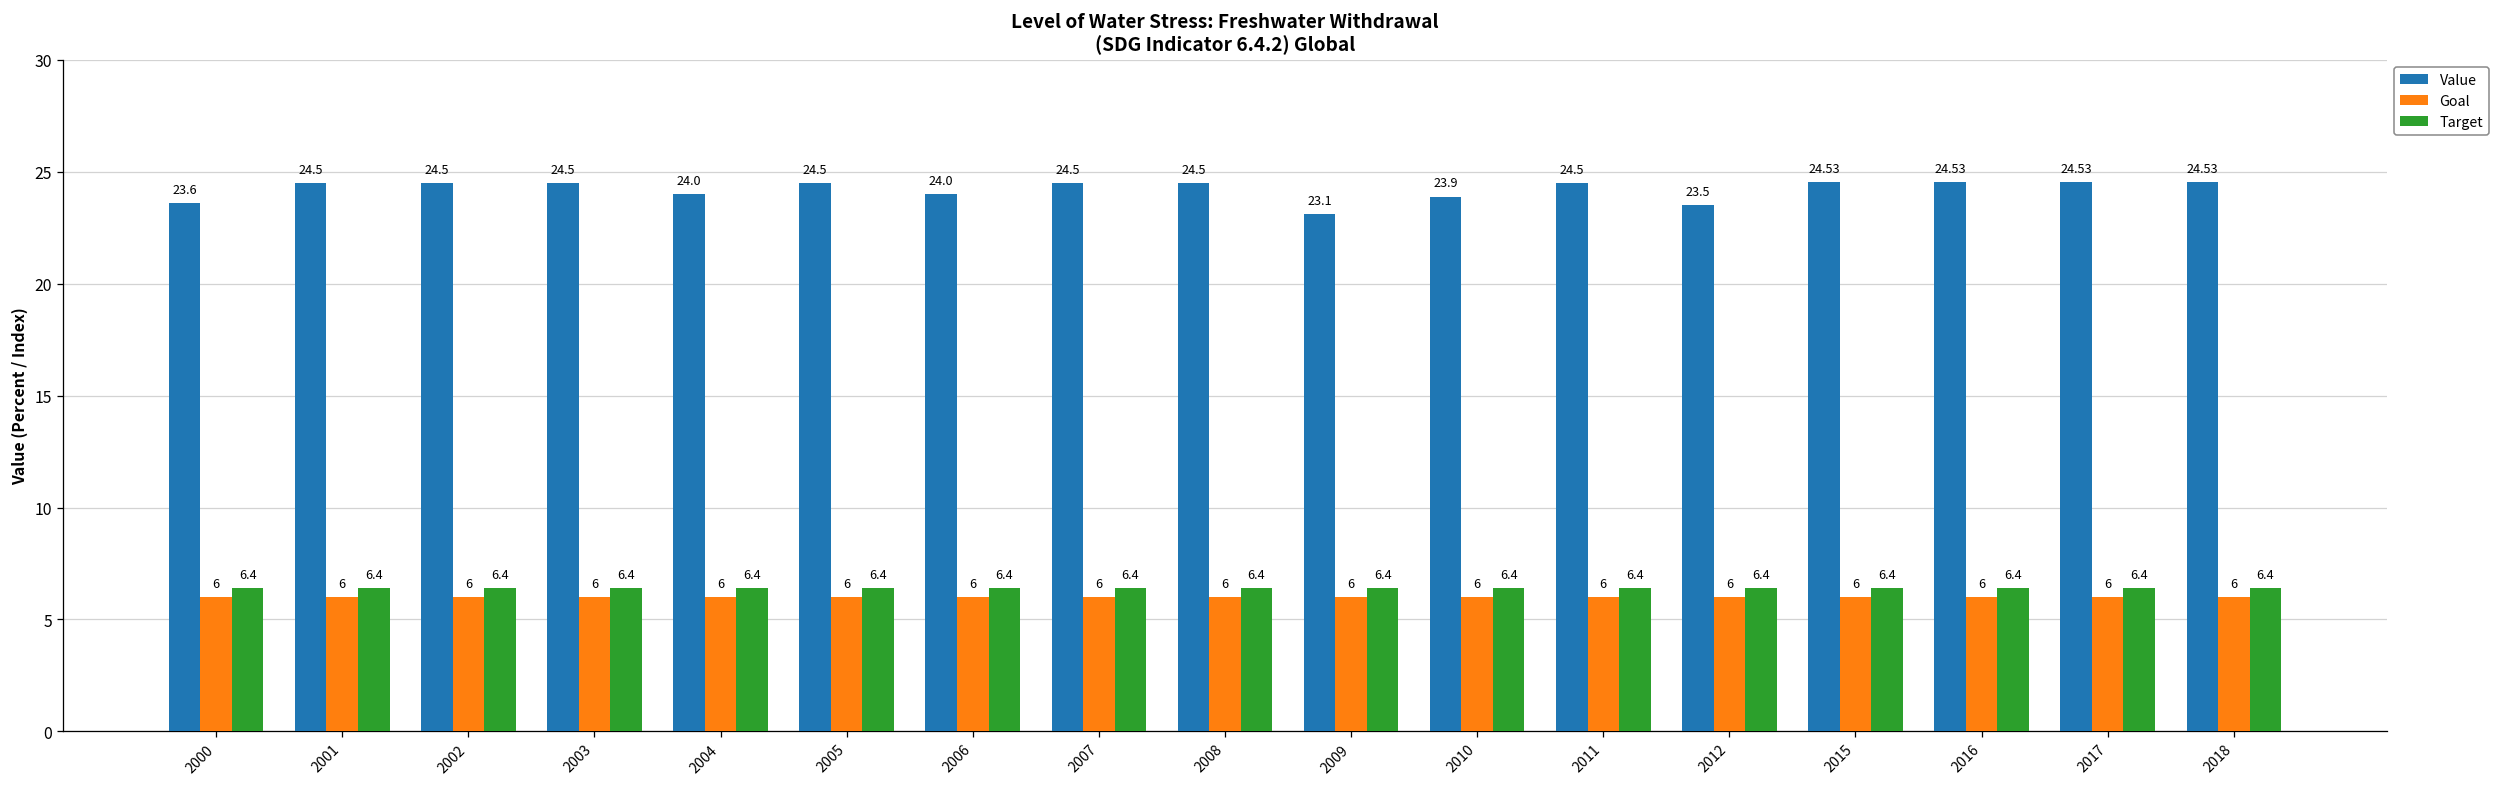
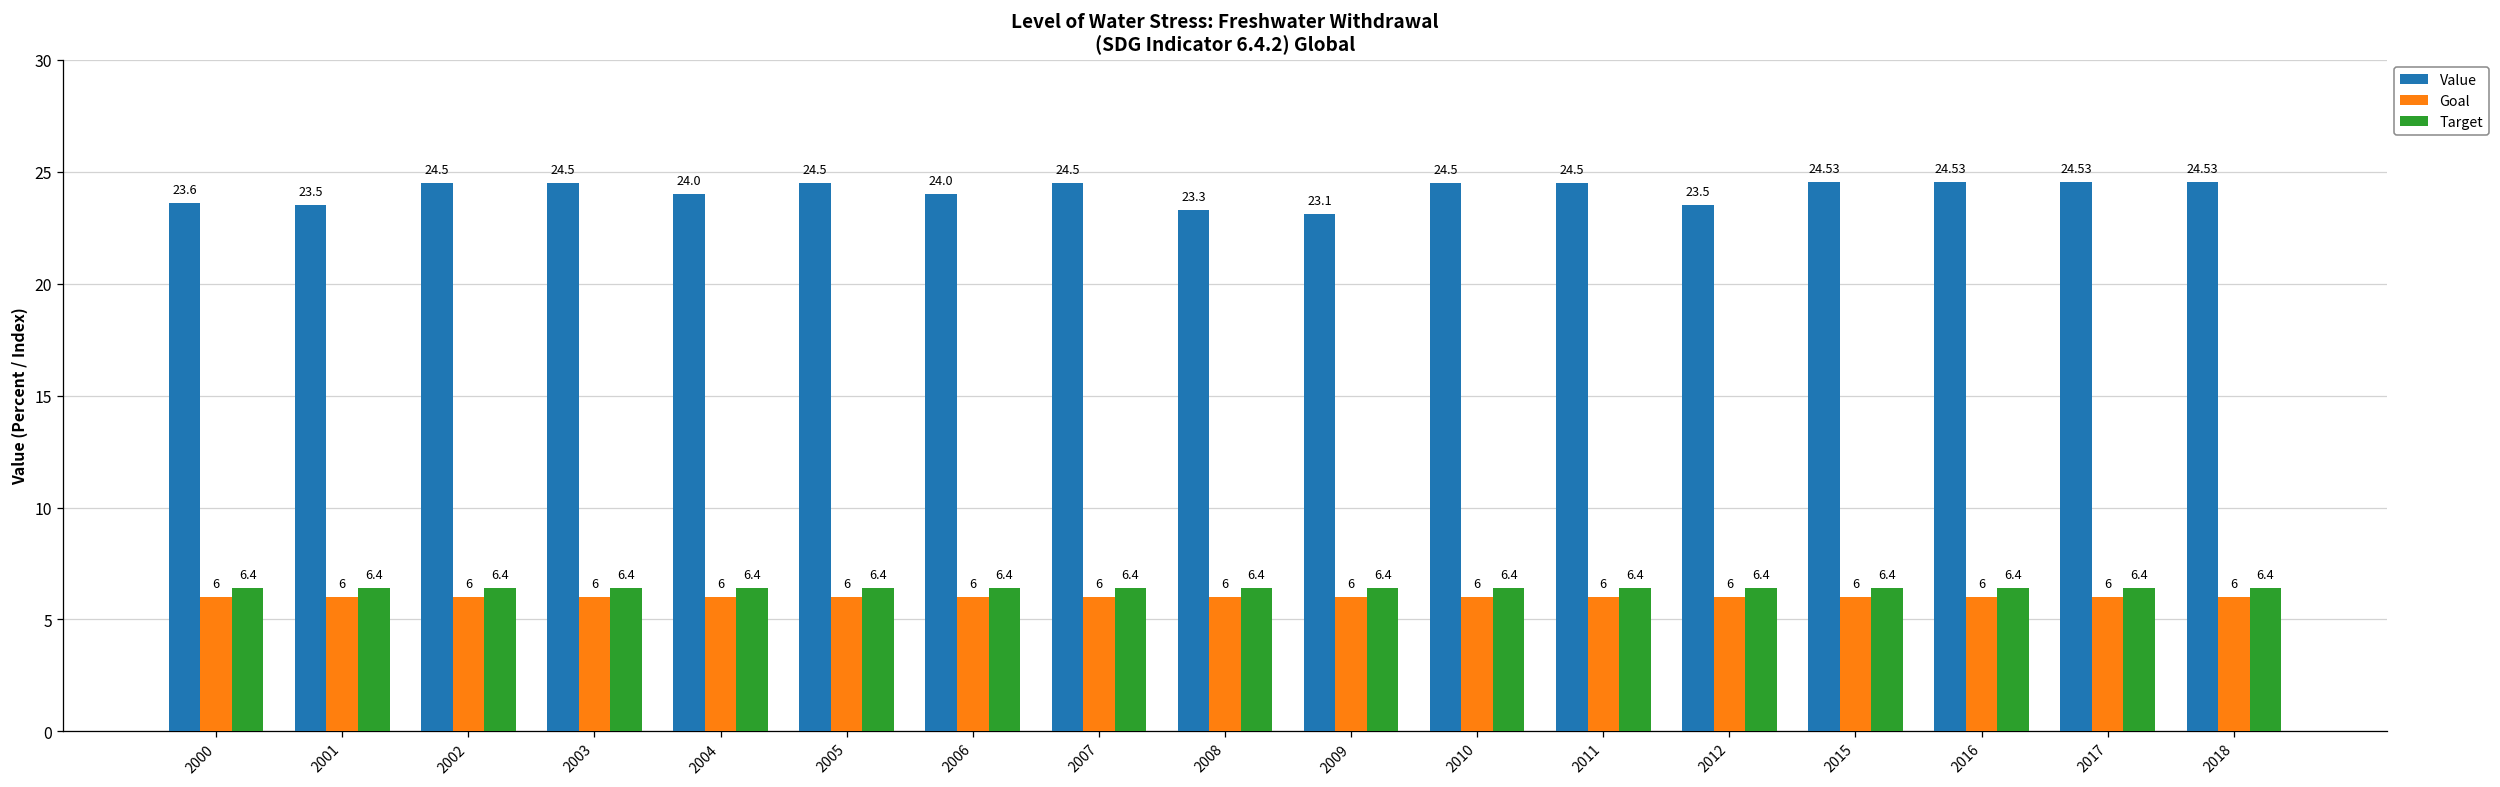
  {
    "Value": {
      "2000": 23.6,
-     "2001": 24.5,
+     "2001": 23.5,
      "2002": 24.5,
      "2003": 24.5,
      "2004": 24.0,
      "2005": 24.5,
      "2006": 24.0,
      "2007": 24.5,
-     "2008": 24.5,
+     "2008": 23.3,
      "2009": 23.1,
-     "2010": 23.9,
+     "2010": 24.5,
      "2011": 24.5,
      "2012": 23.5,
      "2015": 24.53,
      "2016": 24.53,
      "2017": 24.53,
      "2018": 24.53
    },
    "Goal": {
      "2000": 6,
      "2001": 6,
      "2002": 6,
      "2003": 6,
      "2004": 6,
      "2005": 6,
      "2006": 6,
      "2007": 6,
      "2008": 6,
      "2009": 6,
      "2010": 6,
      "2011": 6,
      "2012": 6,
      "2015": 6,
      "2016": 6,
      "2017": 6,
      "2018": 6
    },
    "Target": {
      "2000": 6.4,
      "2001": 6.4,
      "2002": 6.4,
      "2003": 6.4,
      "2004": 6.4,
      "2005": 6.4,
      "2006": 6.4,
      "2007": 6.4,
      "2008": 6.4,
      "2009": 6.4,
      "2010": 6.4,
      "2011": 6.4,
      "2012": 6.4,
      "2015": 6.4,
      "2016": 6.4,
      "2017": 6.4,
      "2018": 6.4
    }
  }
